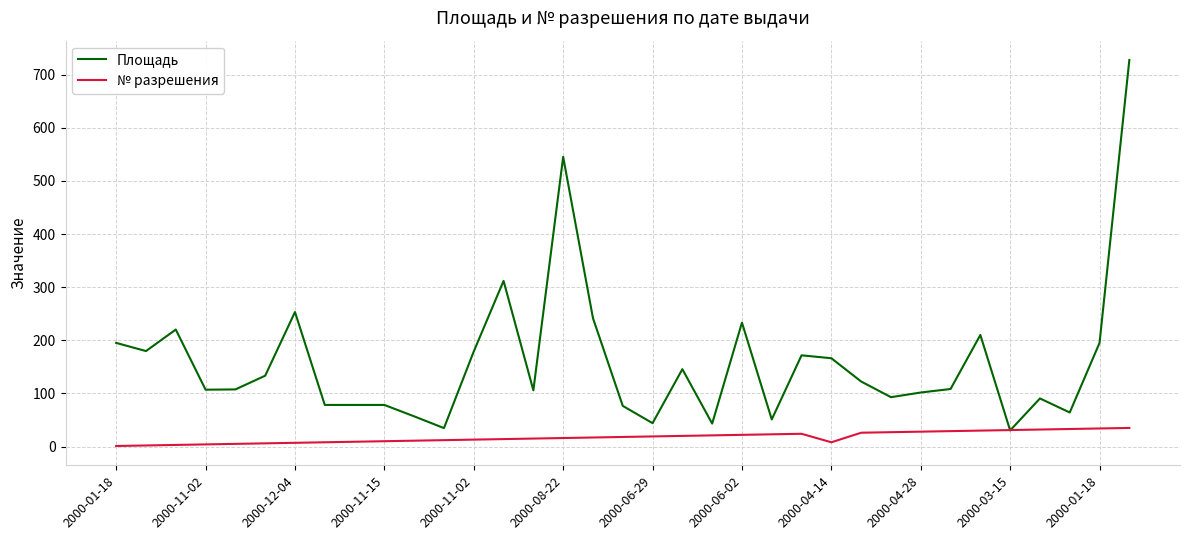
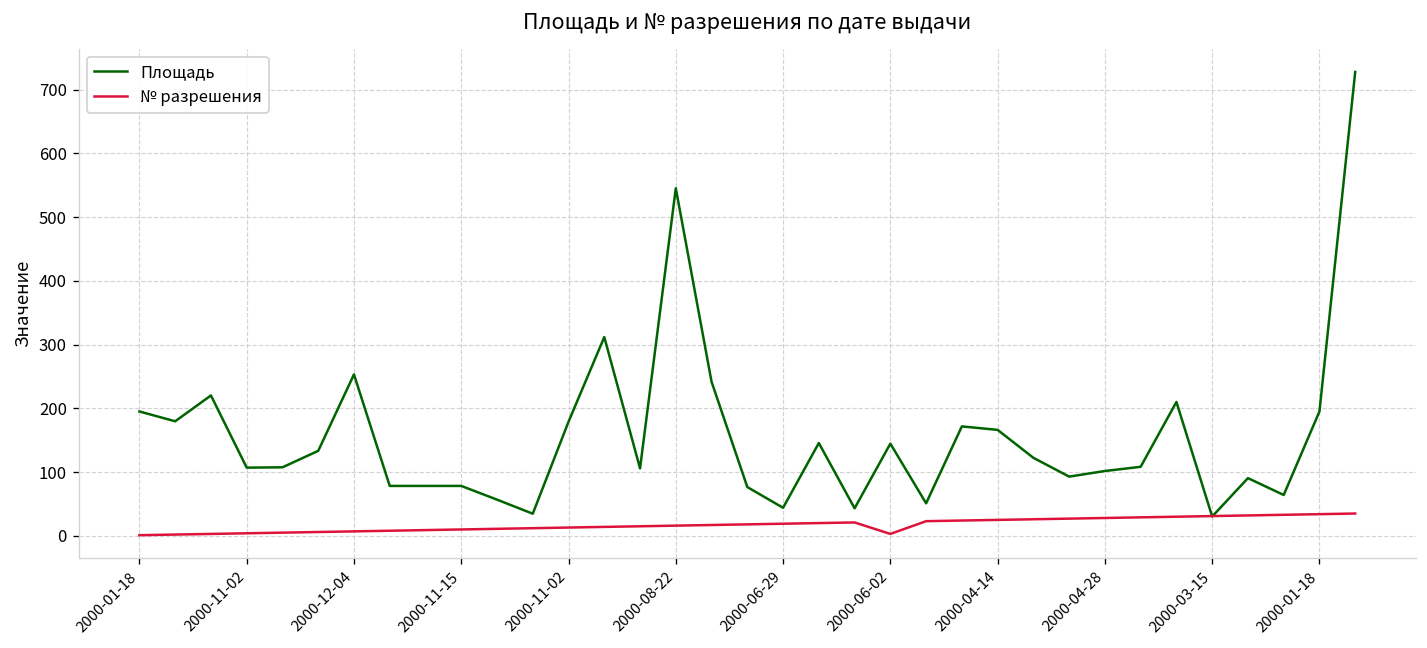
  {
    "Площадь": {
      "2000-12-04": 250,
      "2000-08-22": 550,
-     "2000-06-02": 230,
+     "2000-06-02": 140,
      "2000-04-14": 170
    },
    "№ разрешения": {
      "2000-12-04": 10,
      "2000-08-22": 20,
-     "2000-06-02": 20,
-     "2000-04-14": 10
+     "2000-06-02": 0,
+     "2000-04-14": 30
    }
  }
